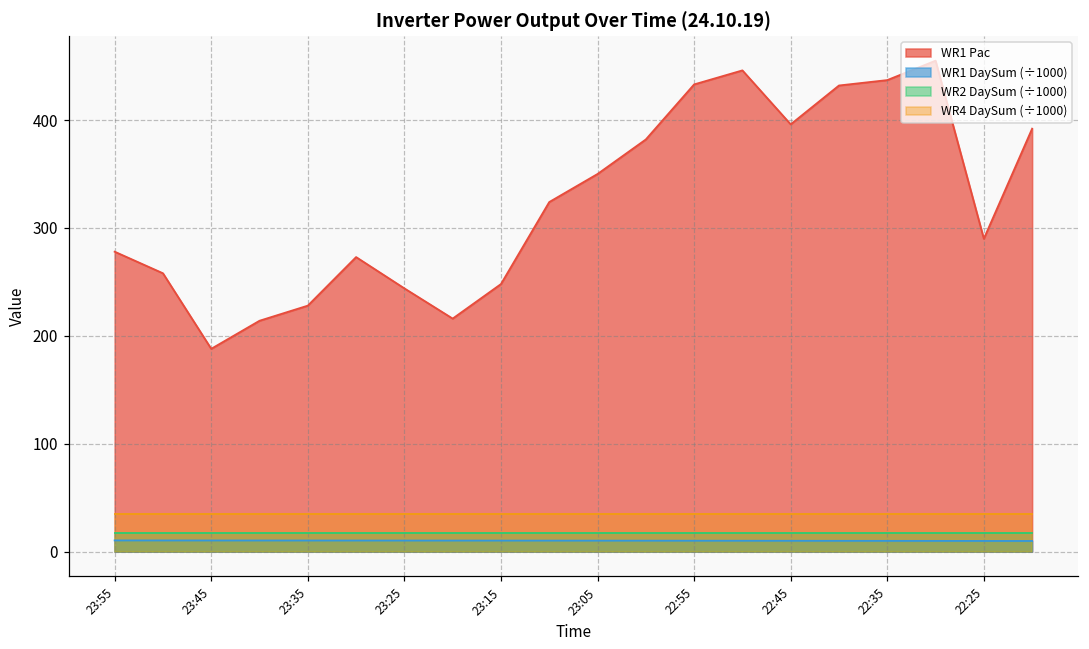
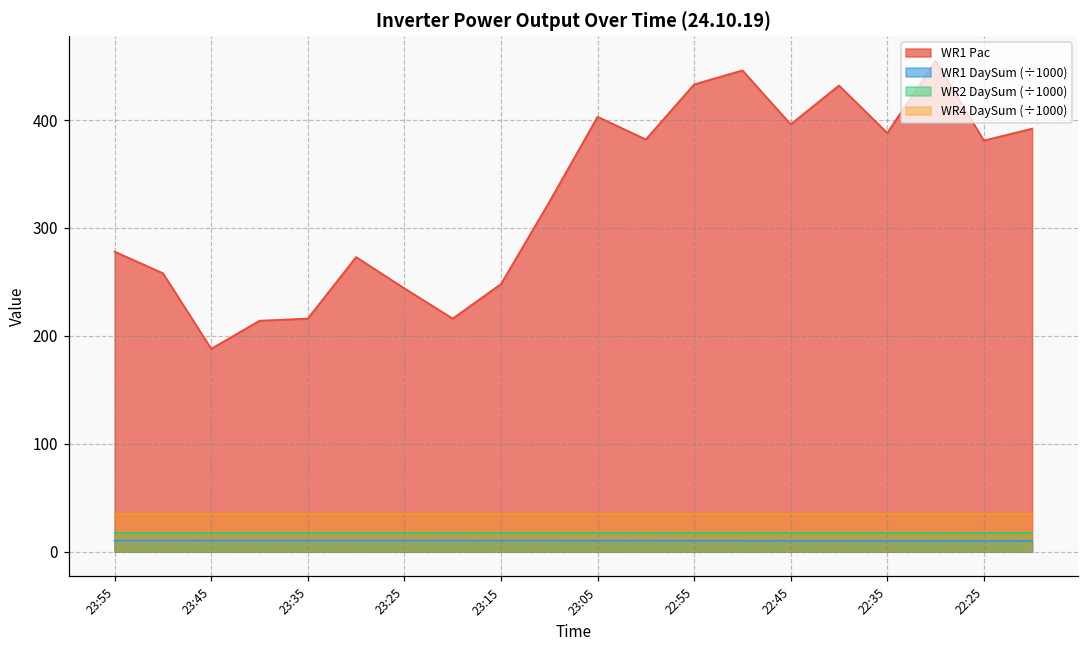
  {
    "WR1 Pac": {
      "23:55": 280,
      "23:45": 190,
-     "23:35": 230,
+     "23:35": 220,
      "23:25": 240,
      "23:15": 250,
-     "23:05": 350,
+     "23:05": 400,
      "22:55": 430,
      "22:45": 400,
-     "22:35": 440,
-     "22:25": 290
+     "22:35": 390,
+     "22:25": 380
    },
    "WR1 DaySum (÷1000)": {
      "23:55": 10,
      "23:45": 10,
      "23:35": 10,
      "23:25": 10,
      "23:15": 10,
      "23:05": 10,
      "22:55": 10,
      "22:45": 10,
      "22:35": 10,
      "22:25": 10
    },
    "WR2 DaySum (÷1000)": {
      "23:55": 20,
      "23:45": 20,
      "23:35": 20,
      "23:25": 20,
      "23:15": 20,
      "23:05": 20,
      "22:55": 20,
      "22:45": 20,
      "22:35": 20,
      "22:25": 20
    },
    "WR4 DaySum (÷1000)": {
      "23:55": 40,
      "23:45": 40,
      "23:35": 40,
      "23:25": 40,
      "23:15": 40,
      "23:05": 40,
      "22:55": 40,
      "22:45": 40,
      "22:35": 40,
      "22:25": 40
    }
  }
